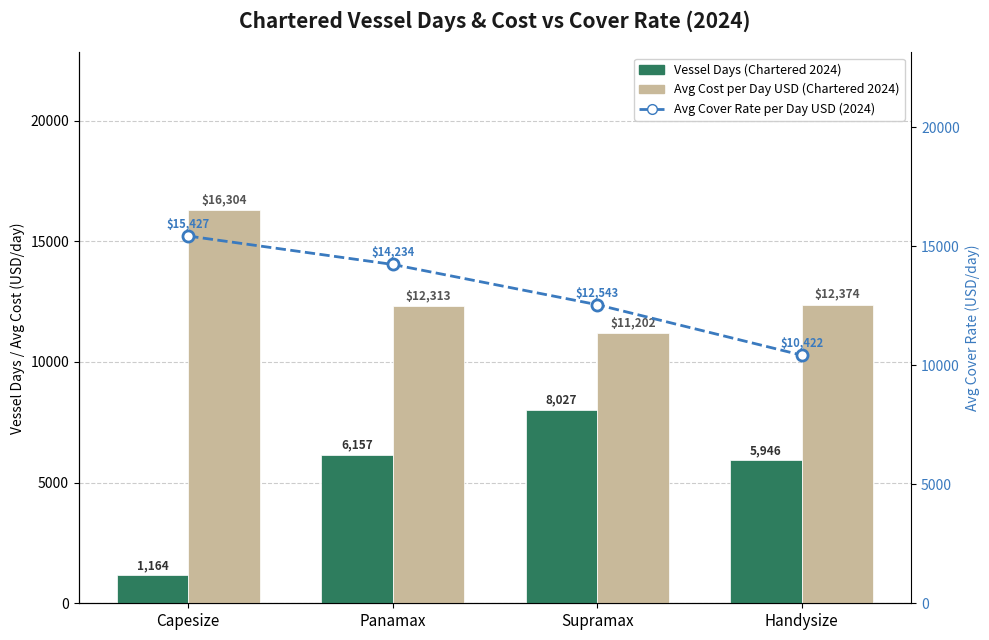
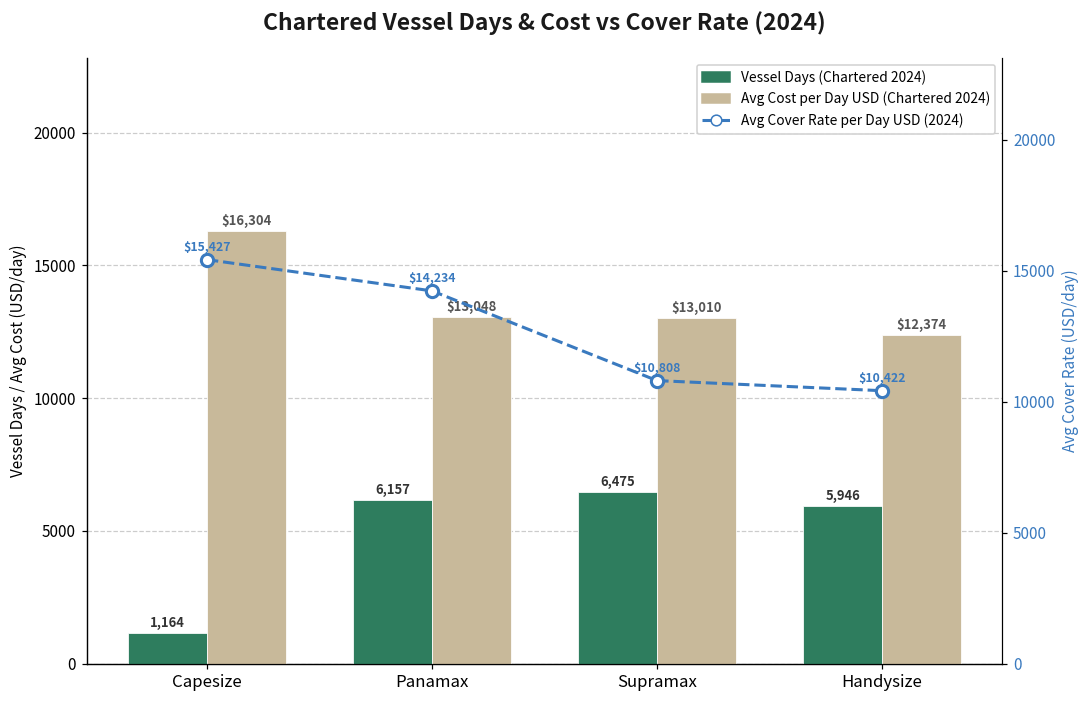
  {
    "Vessel Days (Chartered 2024)": {
      "Capesize": "1,164",
      "Panamax": "6,157",
-     "Supramax": "8,027",
+     "Supramax": "6,475",
      "Handysize": "5,946"
    },
    "Avg Cost per Day USD (Chartered 2024)": {
      "Capesize": "$16,304",
-     "Panamax": "$12,313",
-     "Supramax": "$11,202",
+     "Panamax": "$13,048",
+     "Supramax": "$13,010",
      "Handysize": "$12,374"
    },
    "Avg Cover Rate per Day USD (2024)": {
      "Capesize": "$15,427",
      "Panamax": "$14,234",
-     "Supramax": "$12,543",
+     "Supramax": "$10,808",
      "Handysize": "$10,422"
    }
  }
